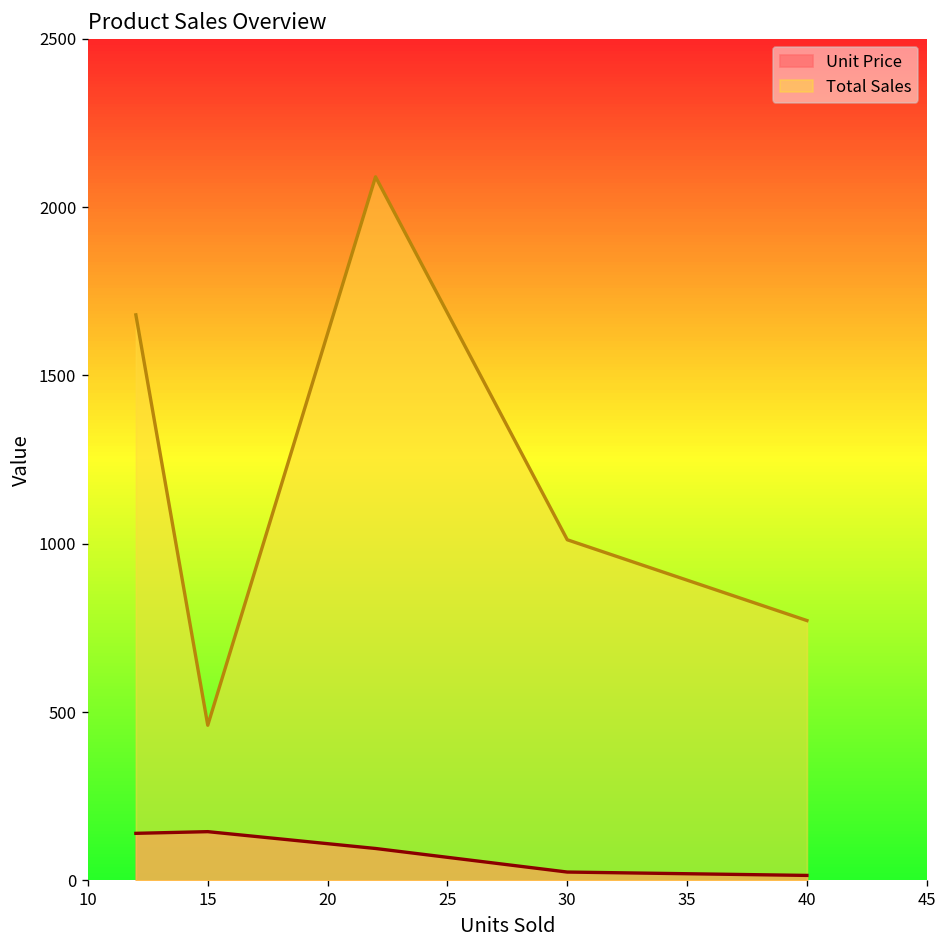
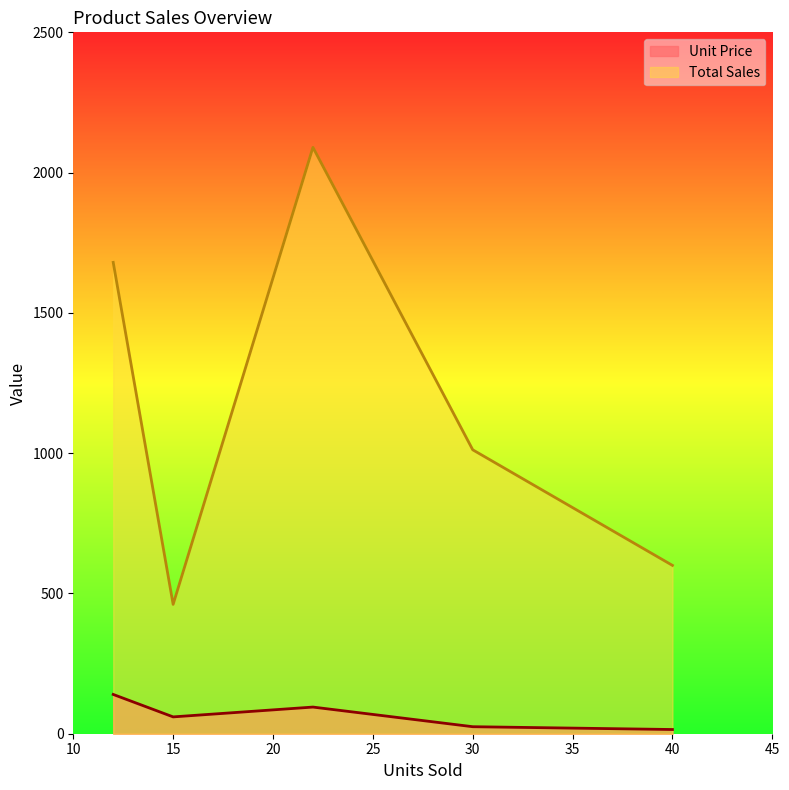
  {
    "Unit Price": {
-     "15": 150,
+     "15": 60,
      "30": 30,
      "40": 20
    },
    "Total Sales": {
      "15": 460,
      "30": 1010,
-     "40": 770
+     "40": 600
    }
  }
